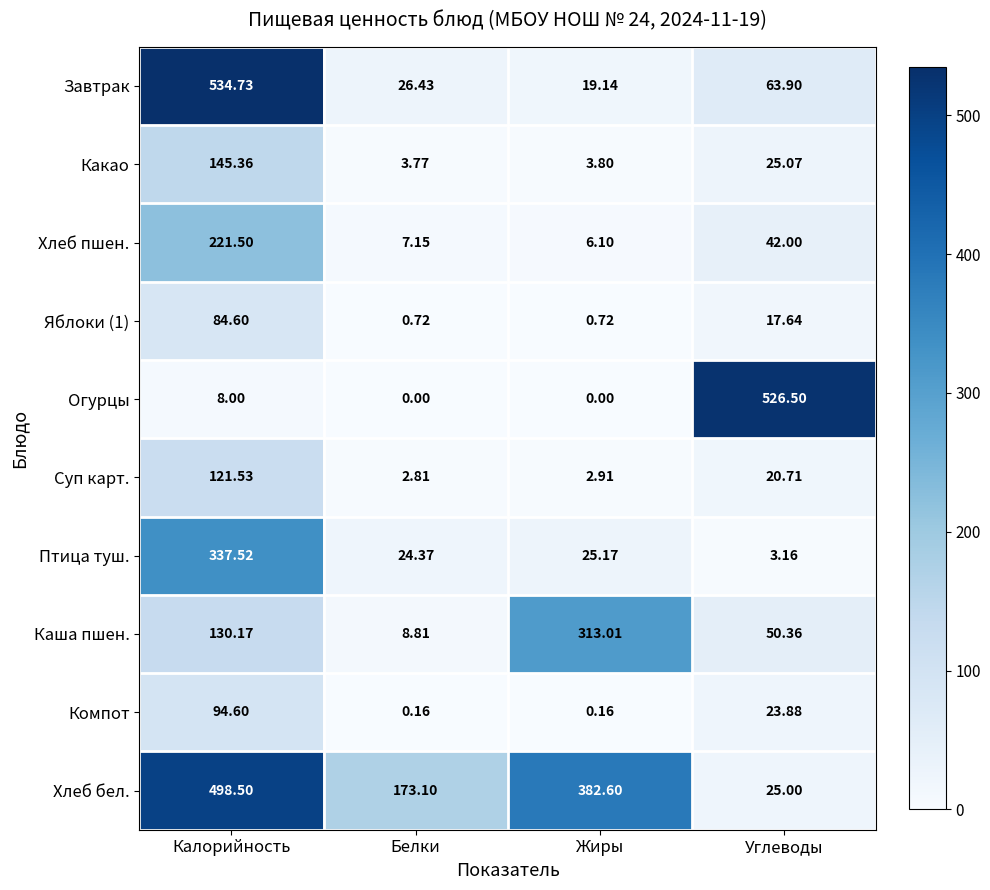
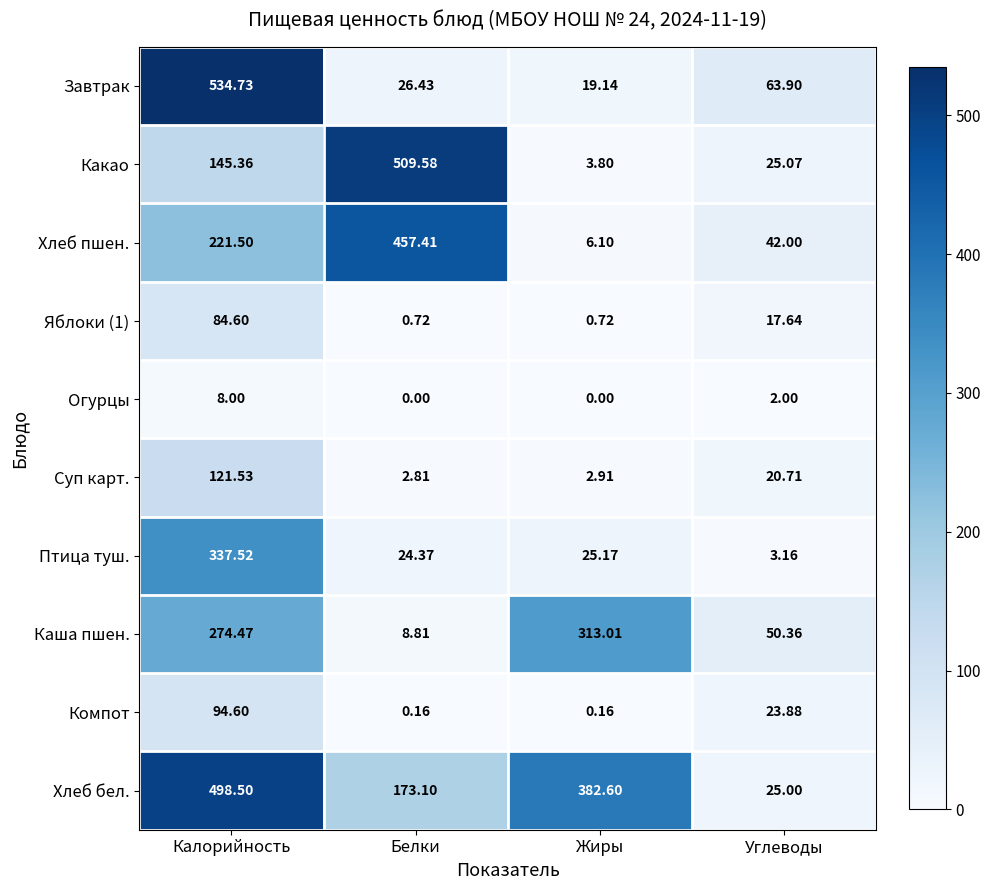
  {
    "Завтрак": {
      "Калорийность": 534.73,
      "Белки": 26.43,
      "Жиры": 19.14,
      "Углеводы": 63.90
    },
    "Какао": {
      "Калорийность": 145.36,
-     "Белки": 3.77,
+     "Белки": 509.58,
      "Жиры": 3.80,
      "Углеводы": 25.07
    },
    "Хлеб пшен.": {
      "Калорийность": 221.50,
-     "Белки": 7.15,
+     "Белки": 457.41,
      "Жиры": 6.10,
      "Углеводы": 42.00
    },
    "Яблоки (1)": {
      "Калорийность": 84.60,
      "Белки": 0.72,
      "Жиры": 0.72,
      "Углеводы": 17.64
    },
    "Огурцы": {
      "Калорийность": 8.00,
      "Белки": 0.00,
      "Жиры": 0.00,
-     "Углеводы": 526.50
+     "Углеводы": 2.00
    },
    "Суп карт.": {
      "Калорийность": 121.53,
      "Белки": 2.81,
      "Жиры": 2.91,
      "Углеводы": 20.71
    },
    "Птица туш.": {
      "Калорийность": 337.52,
      "Белки": 24.37,
      "Жиры": 25.17,
      "Углеводы": 3.16
    },
    "Каша пшен.": {
-     "Калорийность": 130.17,
+     "Калорийность": 274.47,
      "Белки": 8.81,
      "Жиры": 313.01,
      "Углеводы": 50.36
    },
    "Компот": {
      "Калорийность": 94.60,
      "Белки": 0.16,
      "Жиры": 0.16,
      "Углеводы": 23.88
    },
    "Хлеб бел.": {
      "Калорийность": 498.50,
      "Белки": 173.10,
      "Жиры": 382.60,
      "Углеводы": 25.00
    }
  }
